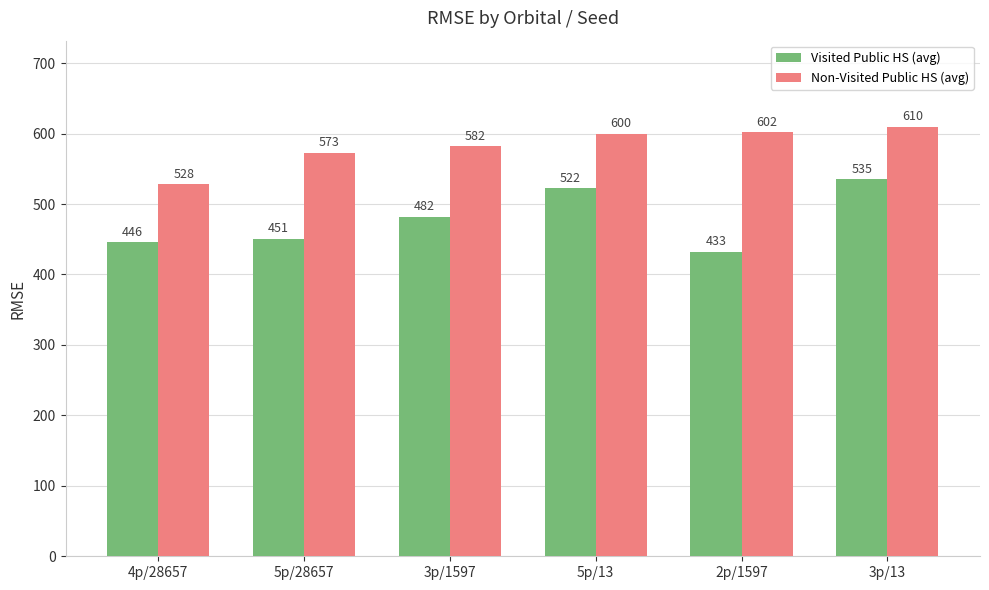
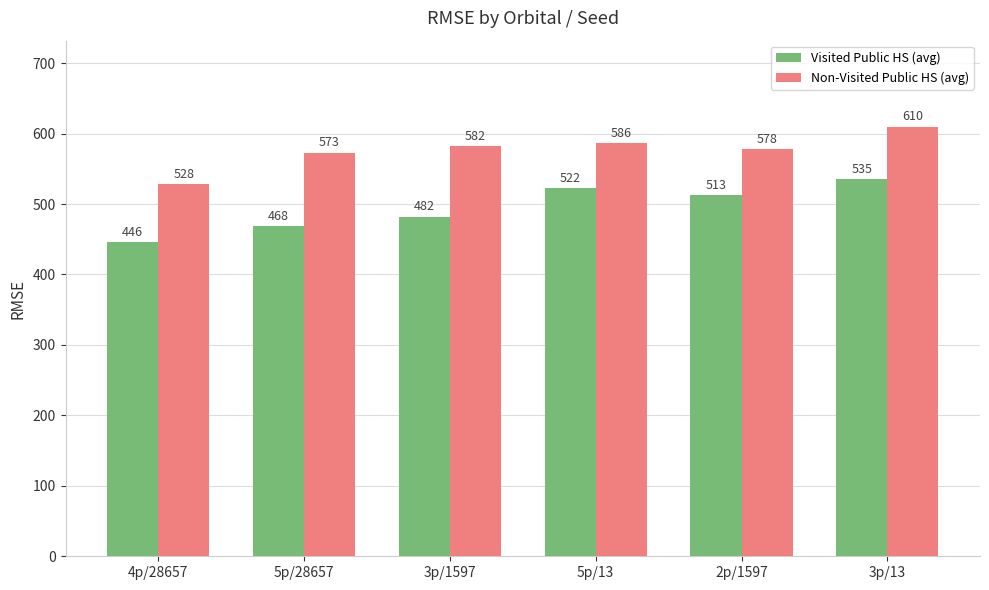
  {
    "Visited Public HS (avg)": {
      "4p/28657": 446,
-     "5p/28657": 451,
+     "5p/28657": 468,
      "3p/1597": 482,
      "5p/13": 522,
-     "2p/1597": 433,
+     "2p/1597": 513,
      "3p/13": 535
    },
    "Non-Visited Public HS (avg)": {
      "4p/28657": 528,
      "5p/28657": 573,
      "3p/1597": 582,
-     "5p/13": 600,
-     "2p/1597": 602,
+     "5p/13": 586,
+     "2p/1597": 578,
      "3p/13": 610
    }
  }
